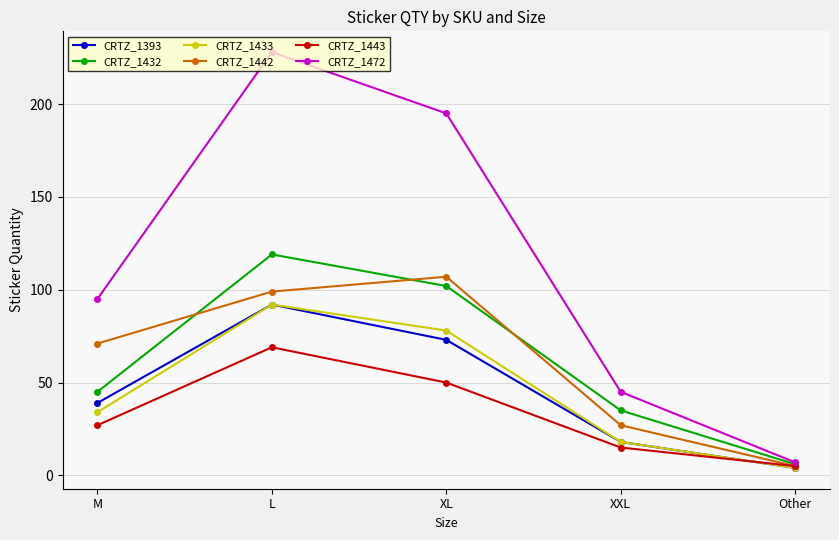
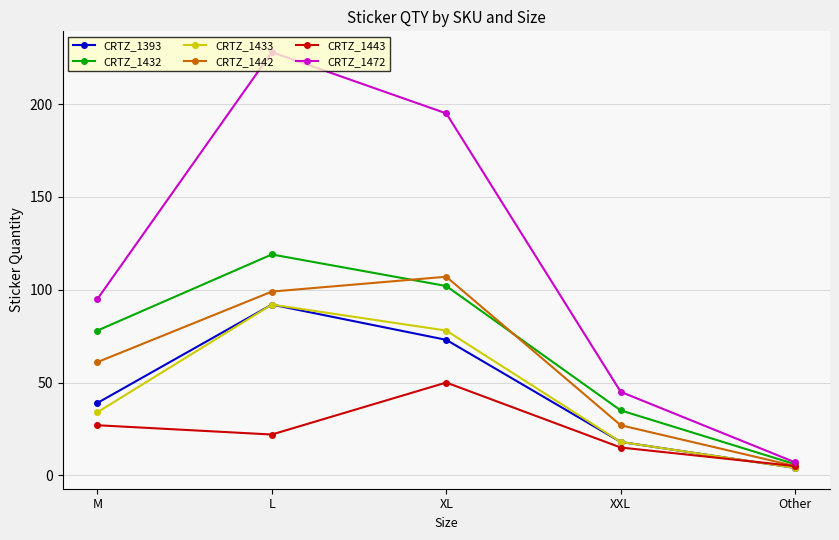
  {
    "CRTZ_1393": {
      "M": 39,
      "XL": 73
    },
    "CRTZ_1432": {
-     "M": 45,
+     "M": 78,
      "L": 119,
      "XL": 102,
      "XXL": 35
    },
    "CRTZ_1433": {
      "M": 34,
      "XL": 78
    },
    "CRTZ_1442": {
-     "M": 71,
+     "M": 61,
      "L": 99,
      "XL": 107,
      "XXL": 27
    },
    "CRTZ_1443": {
      "M": 27,
-     "L": 69,
+     "L": 22,
      "XL": 50,
      "XXL": 15
    },
    "CRTZ_1472": {
      "M": 95,
      "XL": 195,
      "XXL": 45
    }
  }
